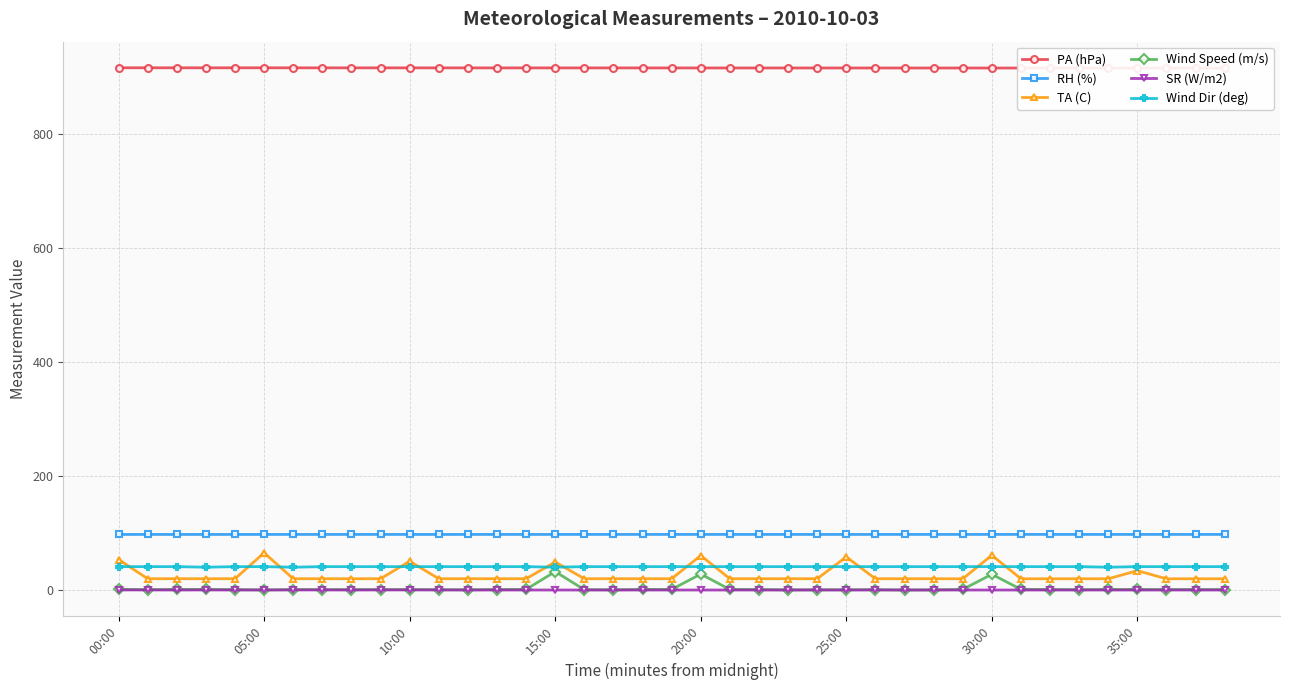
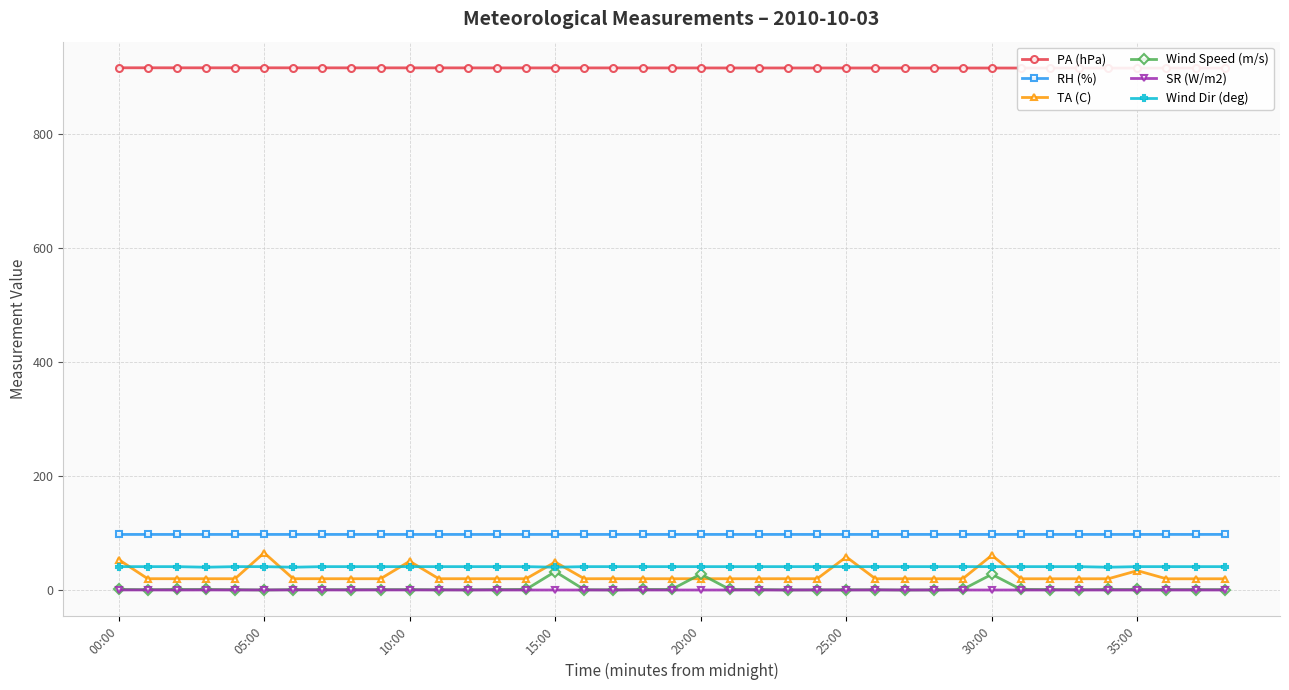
  {
    "PA (hPa)": {
      "00:00": 920,
      "05:00": 920,
      "10:00": 920,
      "15:00": 920,
      "20:00": 920,
      "25:00": 920,
      "30:00": 920
    },
    "TA (C)": {
      "00:00": 50,
      "05:00": 70,
      "10:00": 50,
      "15:00": 50,
-     "20:00": 60,
+     "20:00": 20,
      "25:00": 60,
      "30:00": 60,
      "35:00": 30
    },
    "Wind Speed (m/s)": {
      "15:00": 30,
      "20:00": 30,
      "30:00": 30
    },
    "SR (W/m2)": {
      "15:00": 0,
      "20:00": 0,
      "30:00": 0
    }
  }
